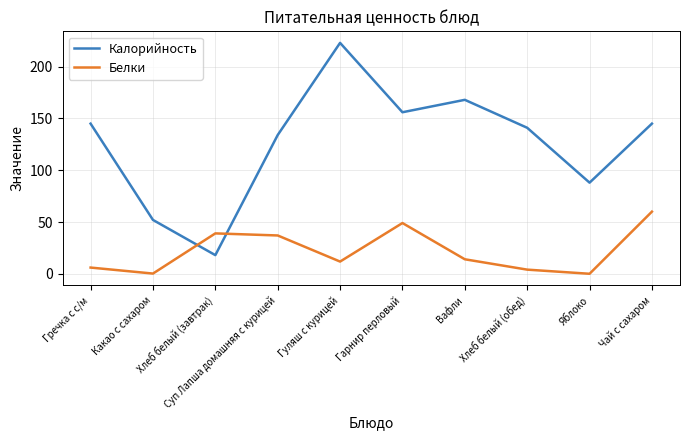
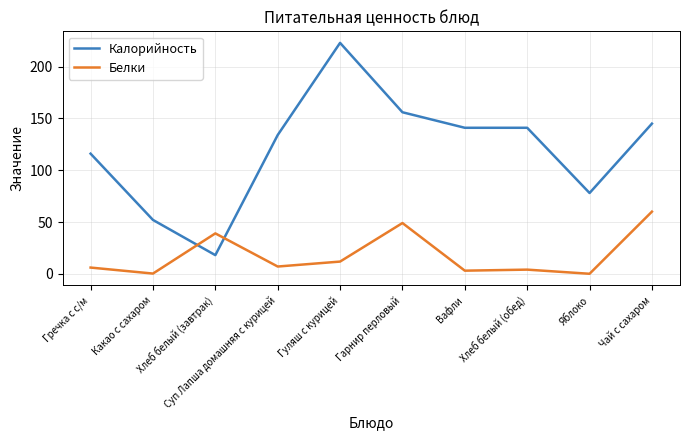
  {
    "Калорийность": {
-     "Гречка с с/м": 145,
+     "Гречка с с/м": 116,
      "Какао с сахаром": 52,
      "Хлеб белый (завтрак)": 18,
      "Суп Лапша домашняя с курицей": 134,
      "Гуляш с курицей": 223,
      "Гарнир перловый": 156,
-     "Вафли": 168,
+     "Вафли": 141,
      "Хлеб белый (обед)": 141,
-     "Яблоко": 88,
+     "Яблоко": 78,
      "Чай с сахаром": 145
    },
    "Белки": {
      "Гречка с с/м": 6,
      "Какао с сахаром": 0,
      "Хлеб белый (завтрак)": 39,
-     "Суп Лапша домашняя с курицей": 37,
+     "Суп Лапша домашняя с курицей": 7,
      "Гуляш с курицей": 12,
      "Гарнир перловый": 49,
-     "Вафли": 14,
+     "Вафли": 3,
      "Хлеб белый (обед)": 4,
      "Яблоко": 0,
      "Чай с сахаром": 60
    }
  }
